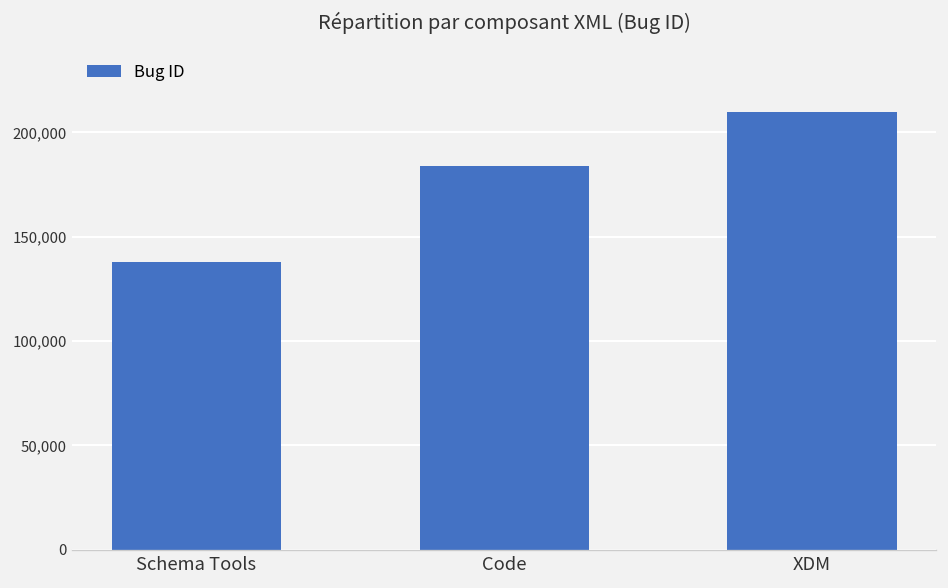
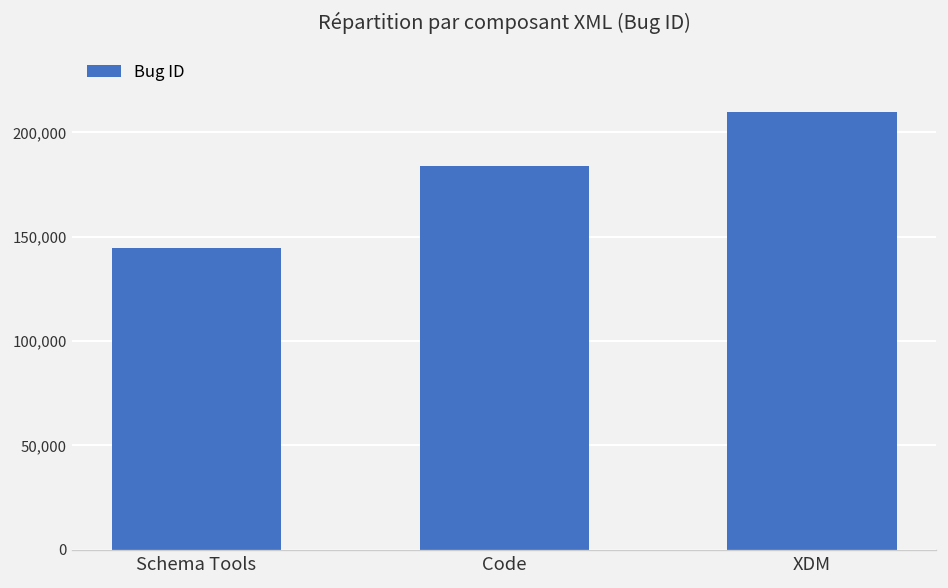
  {
-   "Schema Tools": "138,000",
+   "Schema Tools": "145,000",
    "Code": "184,000",
    "XDM": "210,000"
  }
